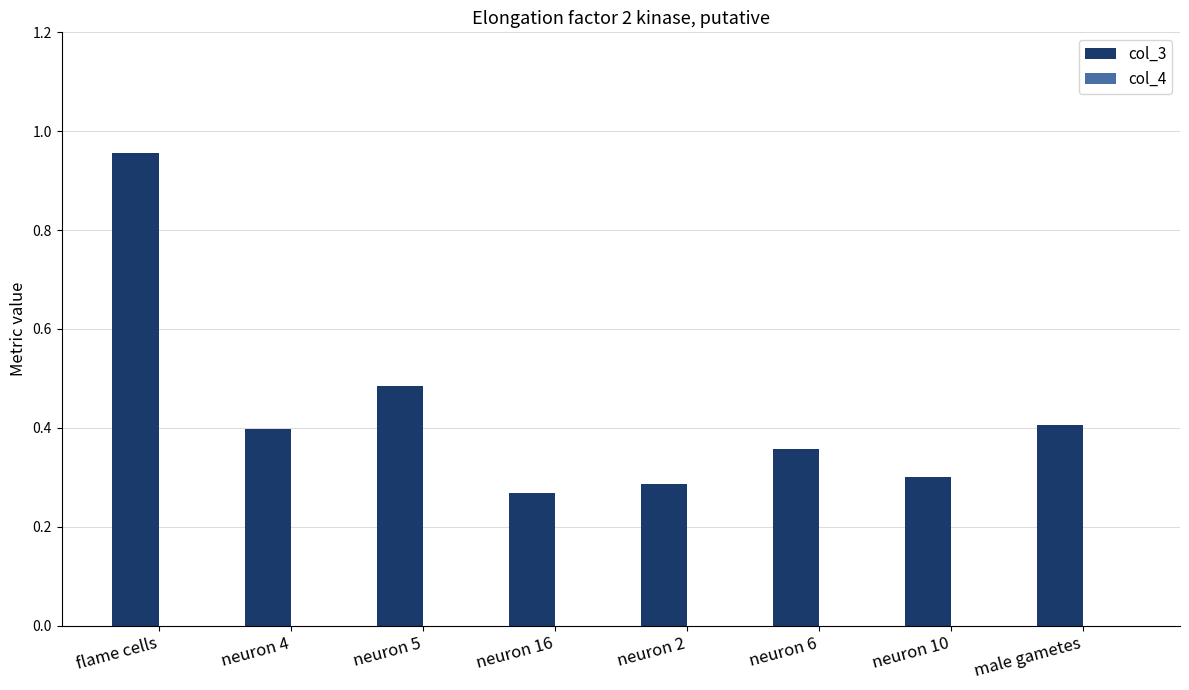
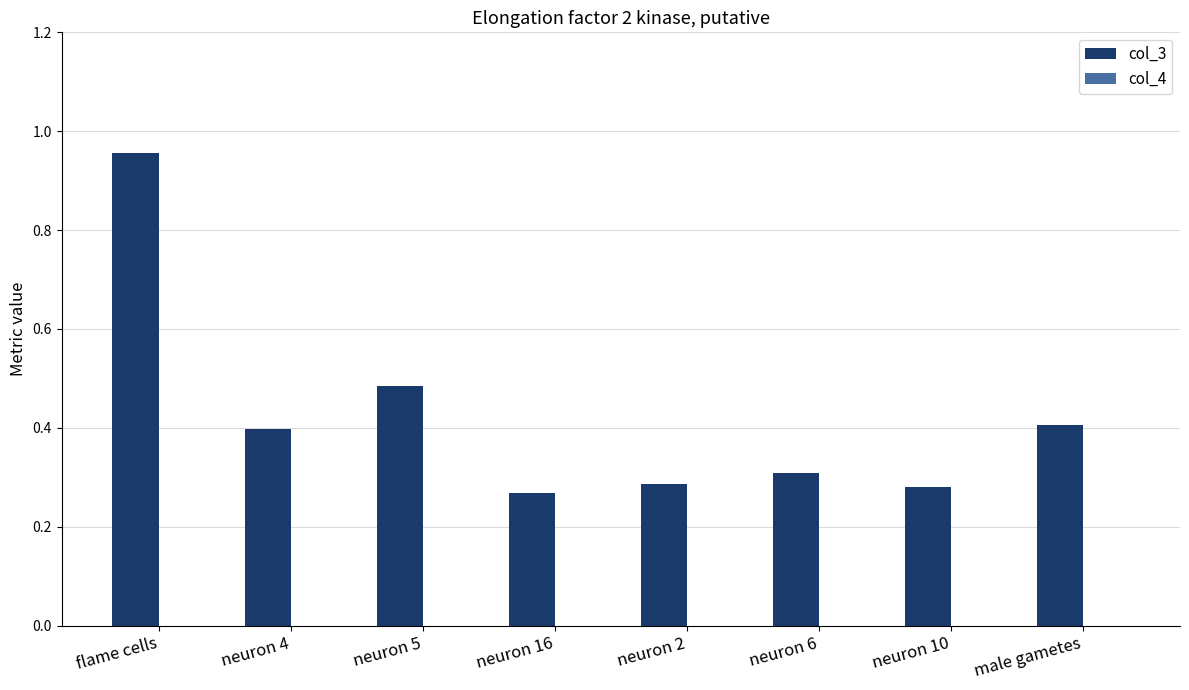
  {
    "col_3": {
      "flame cells": 0.96,
      "neuron 4": 0.40,
      "neuron 5": 0.48,
      "neuron 16": 0.27,
      "neuron 2": 0.29,
-     "neuron 6": 0.36,
-     "neuron 10": 0.30,
+     "neuron 6": 0.31,
+     "neuron 10": 0.28,
      "male gametes": 0.41
    },
    "col_4": {
      "flame cells": 0.00
    }
  }
